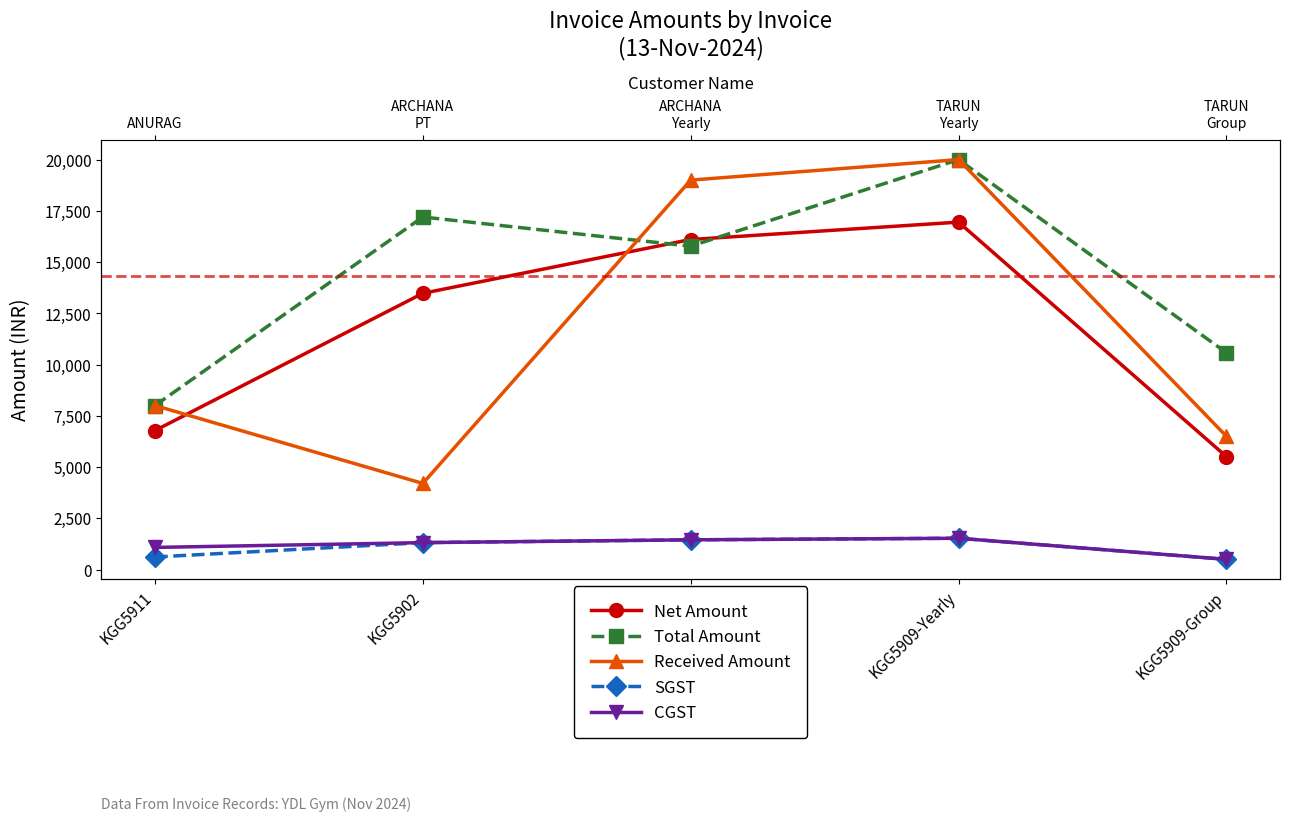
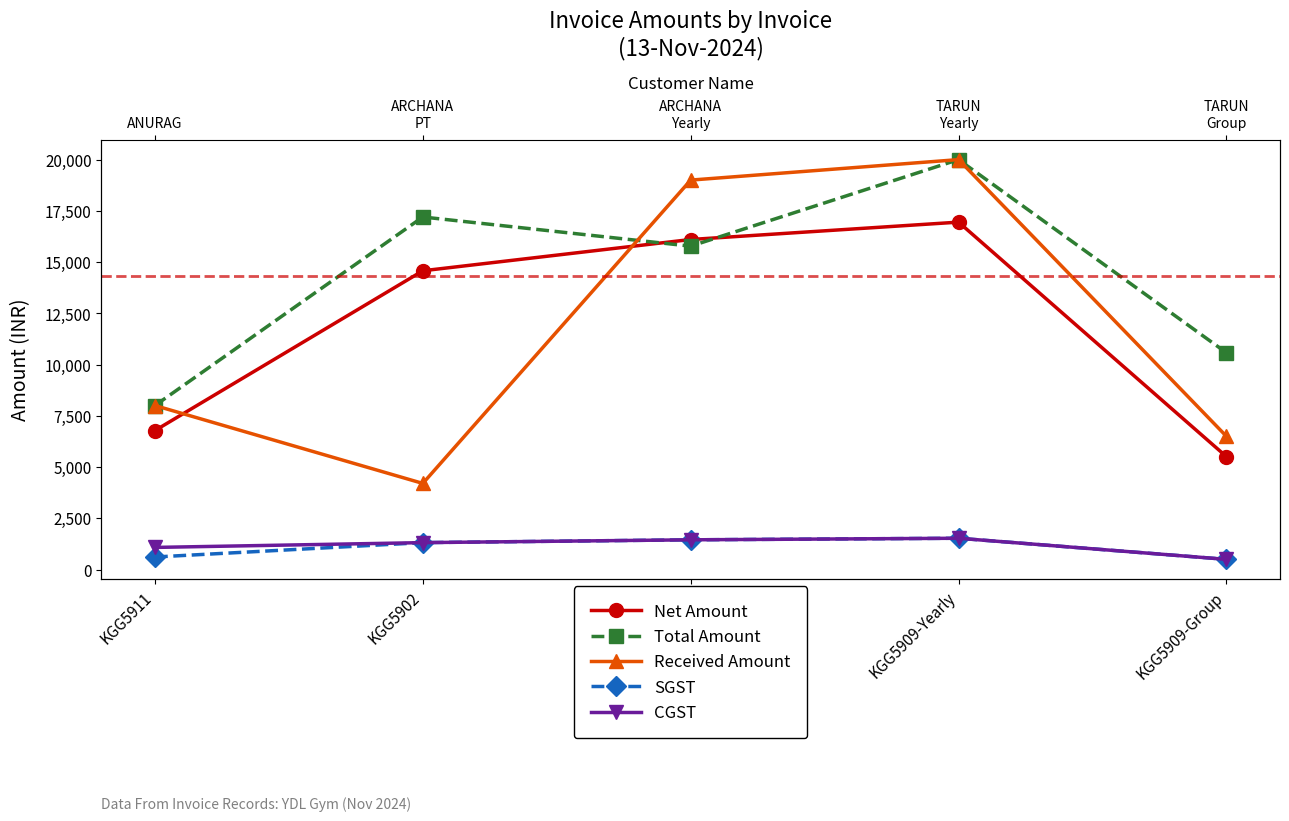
  {
    "Net Amount": {
      "KGG5911": "6,800",
-     "KGG5902": "13,500",
+     "KGG5902": "14,600",
      "KGG5903": "16,100",
      "KGG5909-Yearly": "16,900",
      "KGG5909-Group": "5,500"
    },
    "Total Amount": {
      "KGG5902": "17,200",
      "KGG5903": "15,800",
      "KGG5909-Group": "10,600"
    },
    "Received Amount": {
      "KGG5902": "4,200",
      "KGG5903": "19,000",
      "KGG5909-Group": "6,500"
    },
    "SGST": {
      "KGG5911": "600"
    },
    "CGST": {
      "KGG5911": "1,100"
    }
  }
